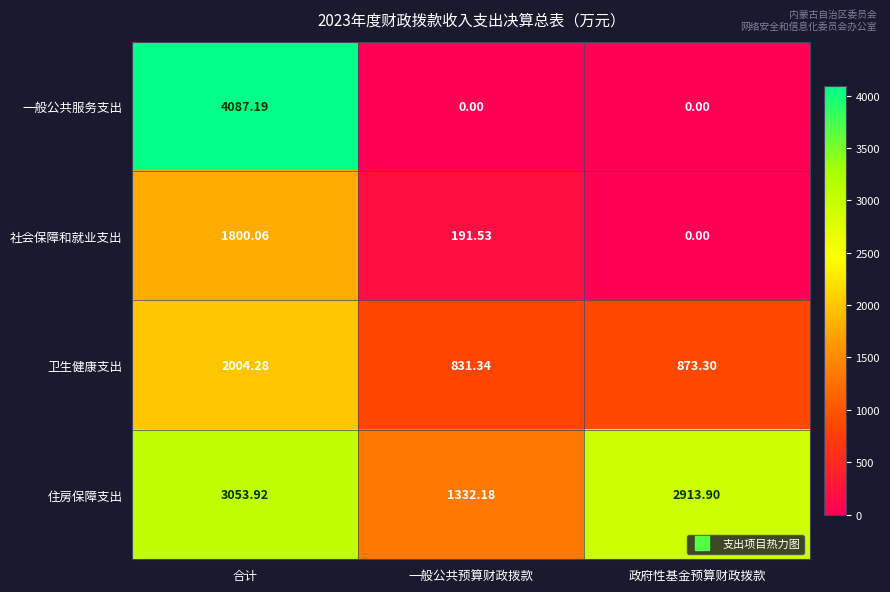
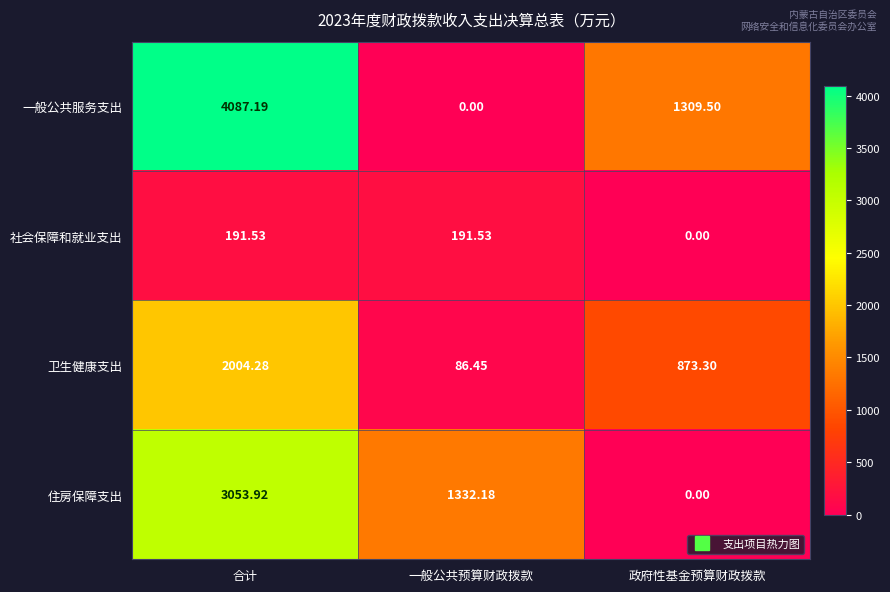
  {
    "一般公共服务支出": {
      "合计": 4087.19,
      "一般公共预算财政拨款": 0.00,
-     "政府性基金预算财政拨款": 0.00
+     "政府性基金预算财政拨款": 1309.50
    },
    "社会保障和就业支出": {
-     "合计": 1800.06,
+     "合计": 191.53,
      "一般公共预算财政拨款": 191.53,
      "政府性基金预算财政拨款": 0.00
    },
    "卫生健康支出": {
      "合计": 2004.28,
-     "一般公共预算财政拨款": 831.34,
+     "一般公共预算财政拨款": 86.45,
      "政府性基金预算财政拨款": 873.30
    },
    "住房保障支出": {
      "合计": 3053.92,
      "一般公共预算财政拨款": 1332.18,
-     "政府性基金预算财政拨款": 2913.90
+     "政府性基金预算财政拨款": 0.00
    }
  }
